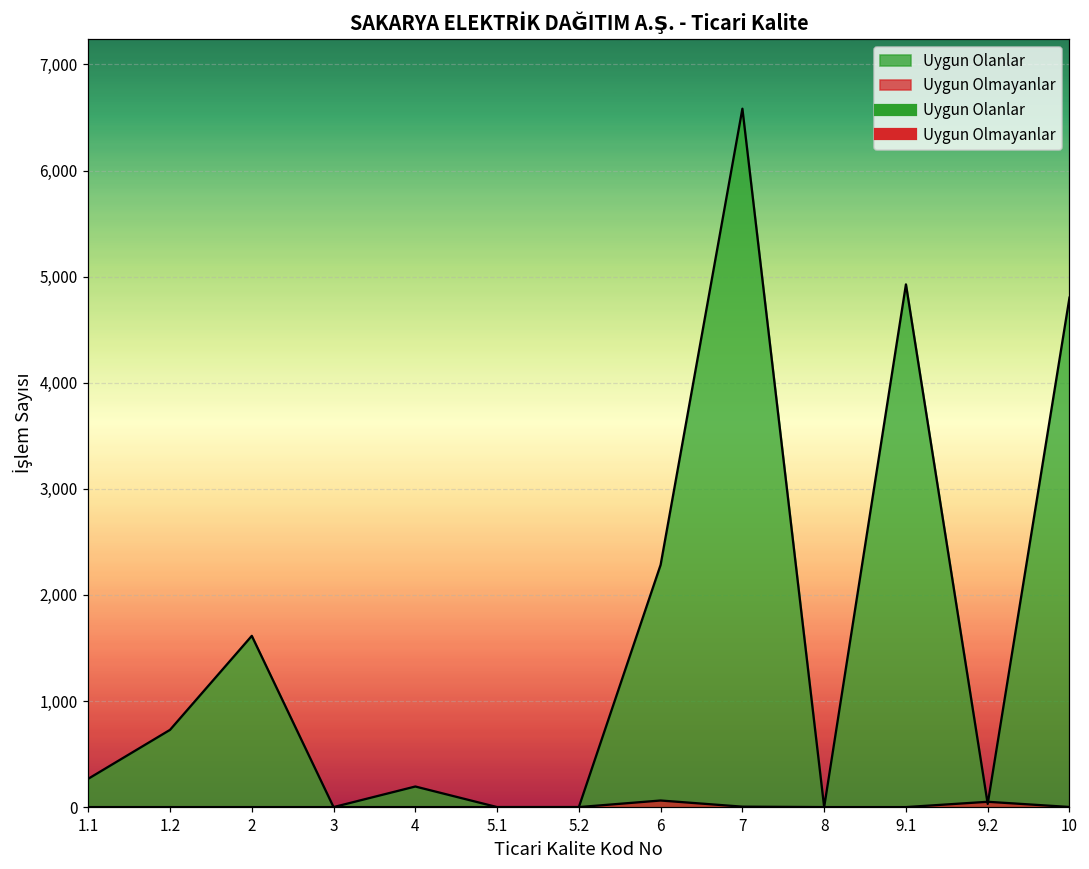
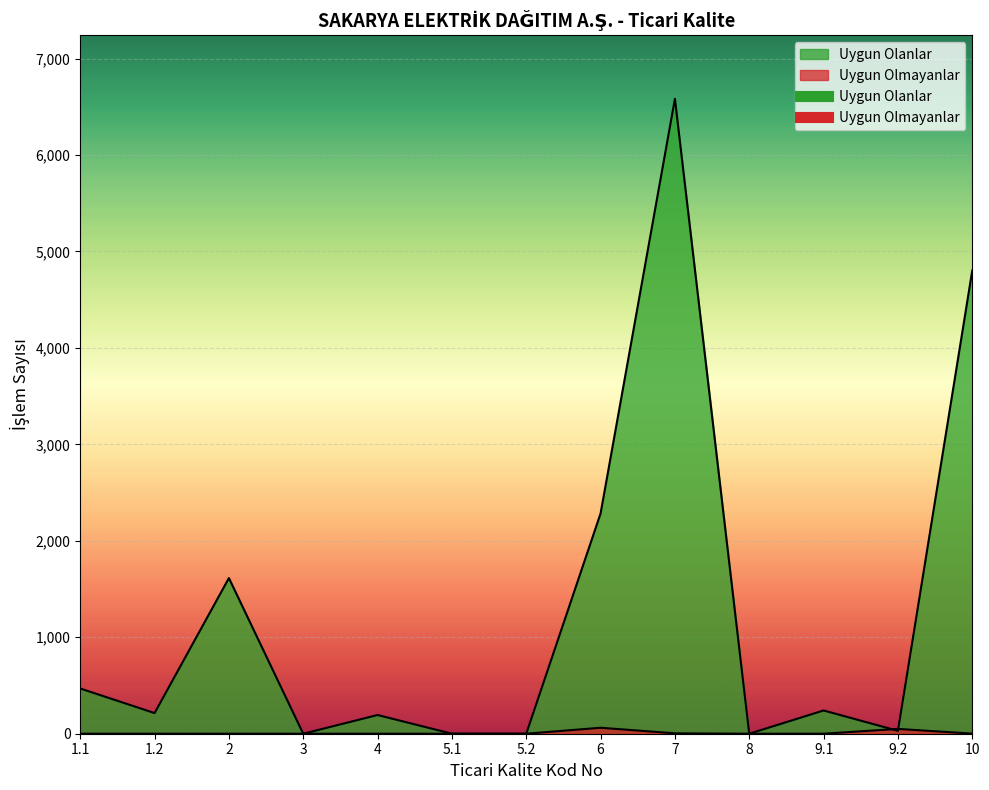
  {
    "Uygun Olanlar": {
-     "1.1": "300",
-     "1.2": "700",
+     "1.1": "500",
+     "1.2": "200",
      "2": "1,600",
      "4": "200",
      "6": "2,300",
      "7": "6,600",
-     "9.1": "4,900",
+     "9.1": "200",
      "10": "4,800"
    },
    "Uygun Olmayanlar": {
      "1.1": "0",
      "1.2": "0",
      "2": "0",
      "4": "0",
      "6": "100",
      "7": "0",
      "9.1": "0",
      "10": "0"
    }
  }
